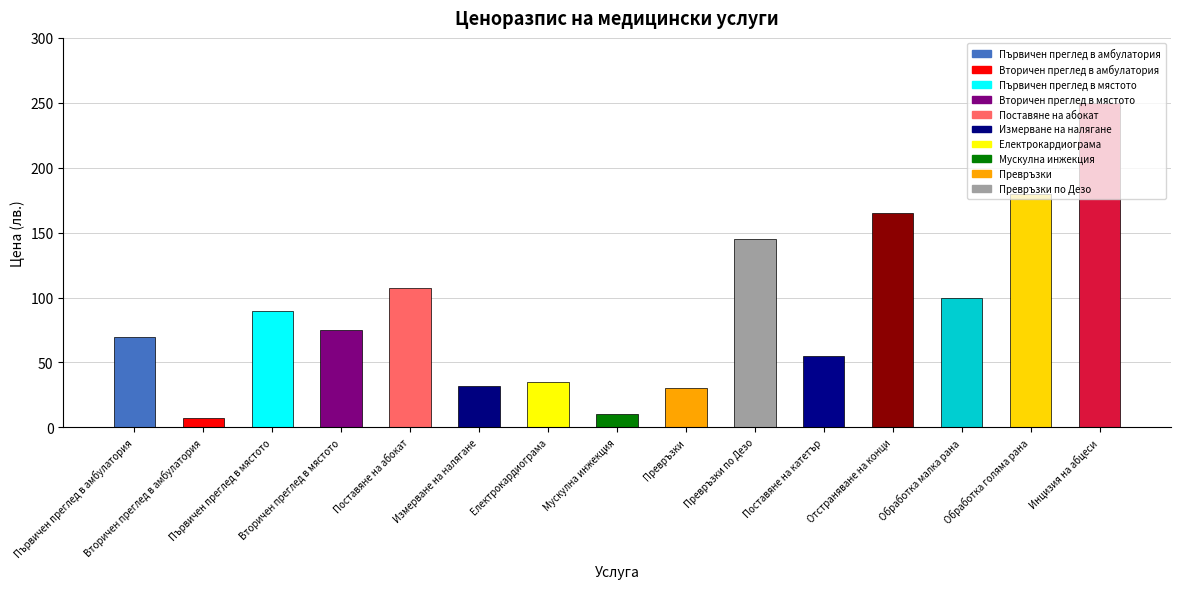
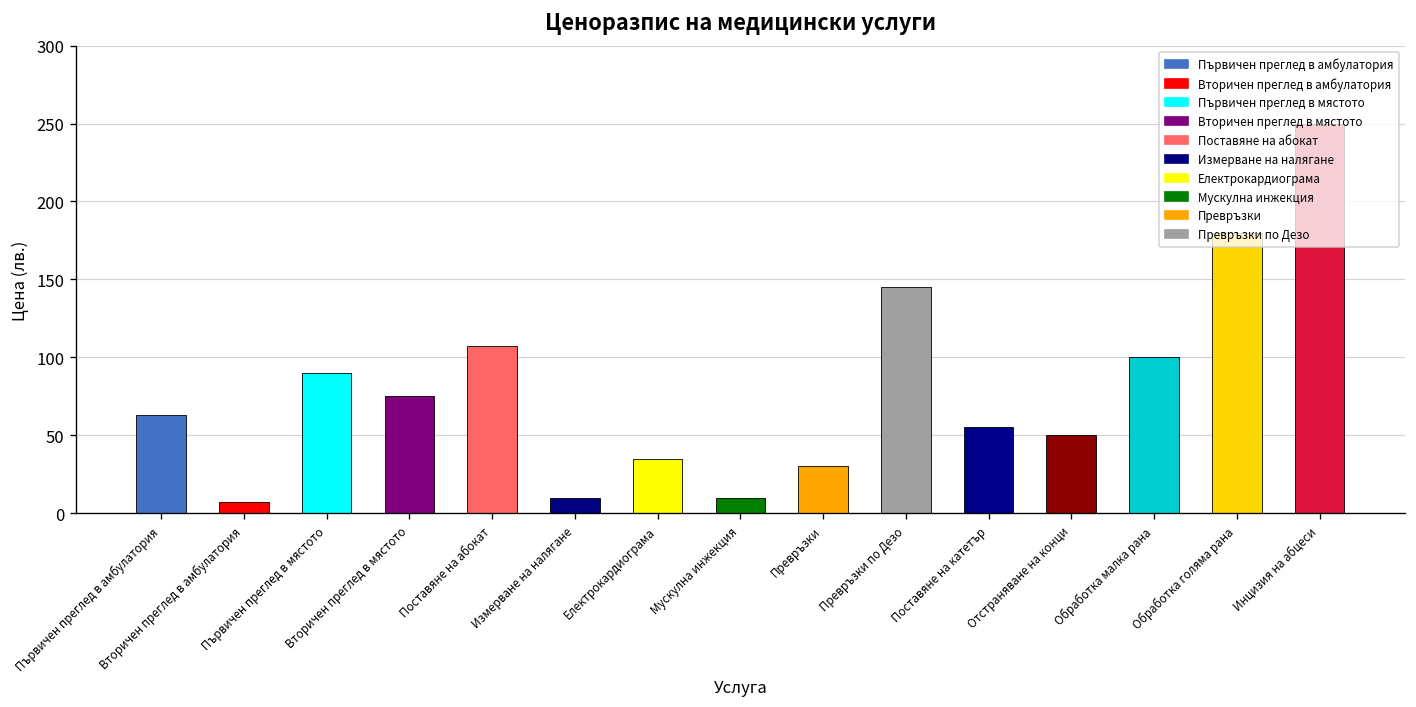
  {
-   "Първичен преглед в амбулатория": 70,
+   "Първичен преглед в амбулатория": 63,
    "Вторичен преглед в амбулатория": 7,
    "Първичен преглед в мястото": 90,
    "Вторичен преглед в мястото": 75,
    "Поставяне на абокат": 107,
-   "Измерване на налягане": 32,
+   "Измерване на налягане": 10,
    "Електрокардиограма": 35,
    "Мускулна инжекция": 10,
    "Превръзки": 30,
    "Превръзки по Дезо": 145,
    "Поставяне на катетър": 55,
-   "Отстраняване на конци": 165,
+   "Отстраняване на конци": 50,
    "Обработка малка рана": 100
  }
